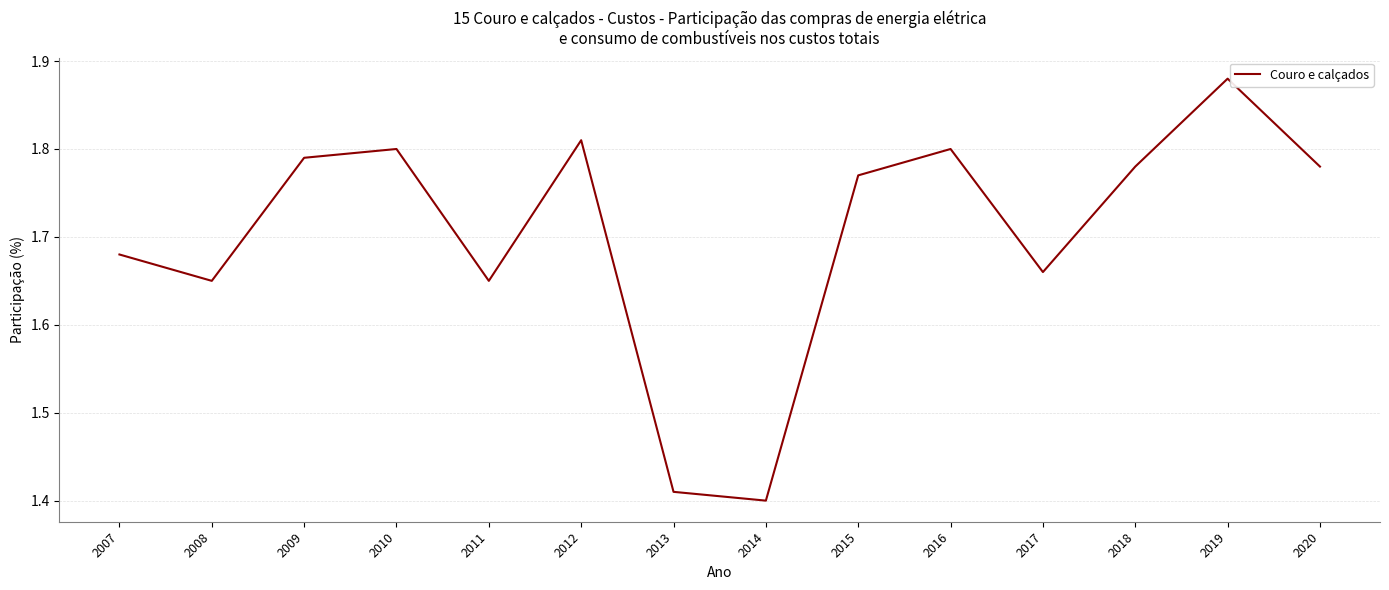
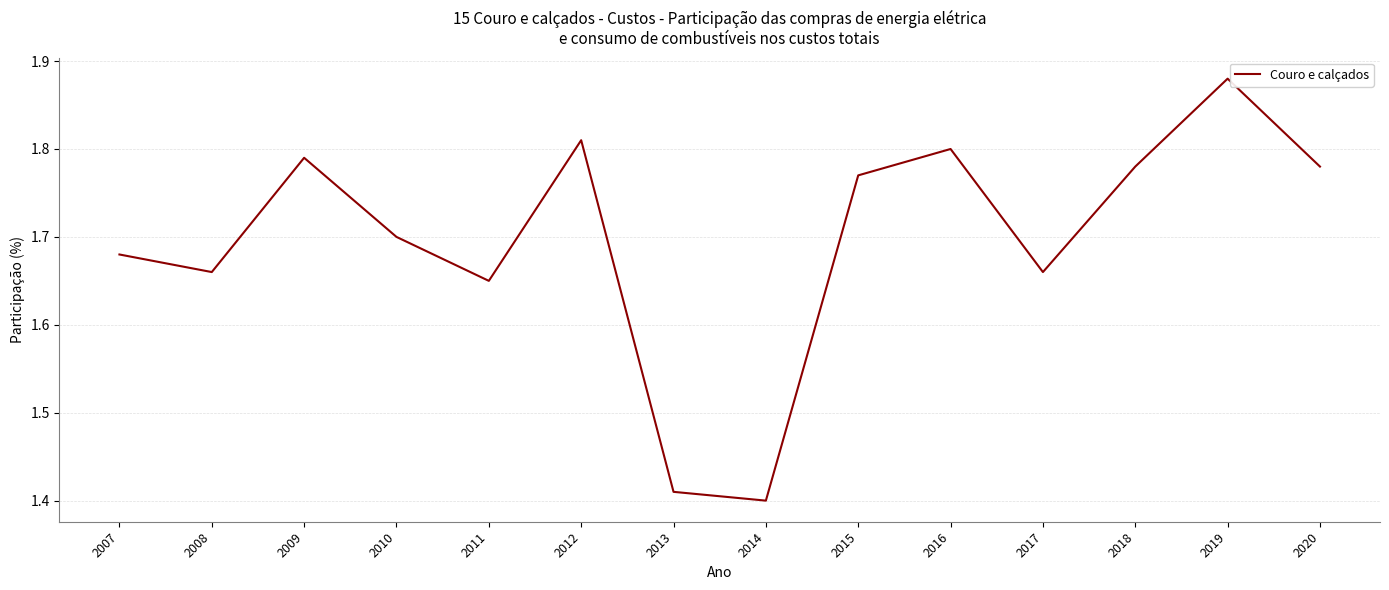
  {
    "2007": 1.68,
-   "2008": 1.65,
+   "2008": 1.66,
    "2009": 1.79,
-   "2010": 1.8,
+   "2010": 1.7,
    "2011": 1.65,
    "2012": 1.81,
    "2013": 1.41,
    "2014": 1.40,
    "2015": 1.77,
    "2016": 1.80,
    "2017": 1.66,
    "2018": 1.78,
    "2019": 1.88,
    "2020": 1.78
  }
